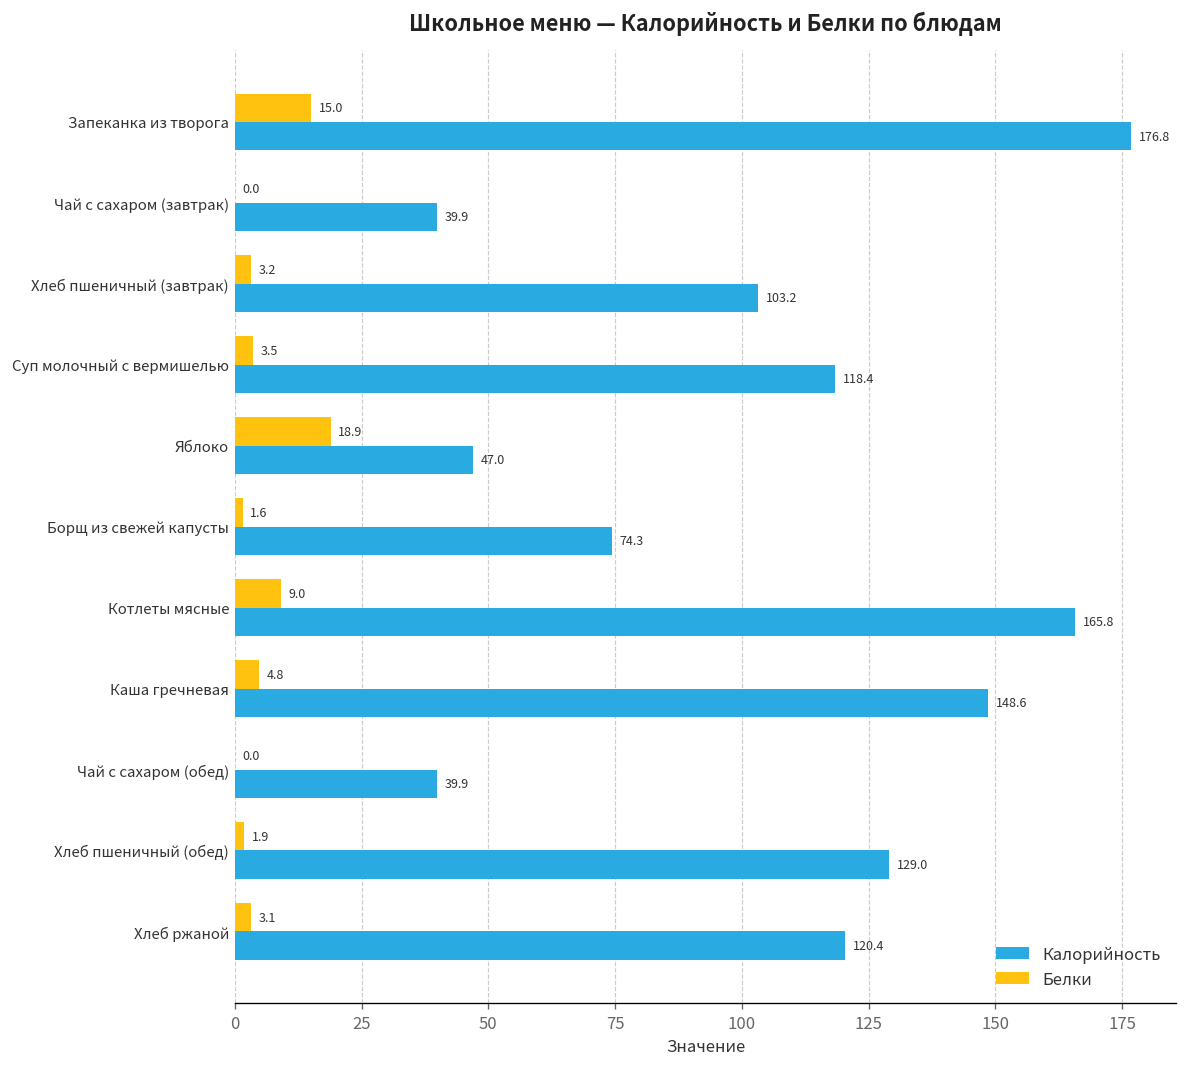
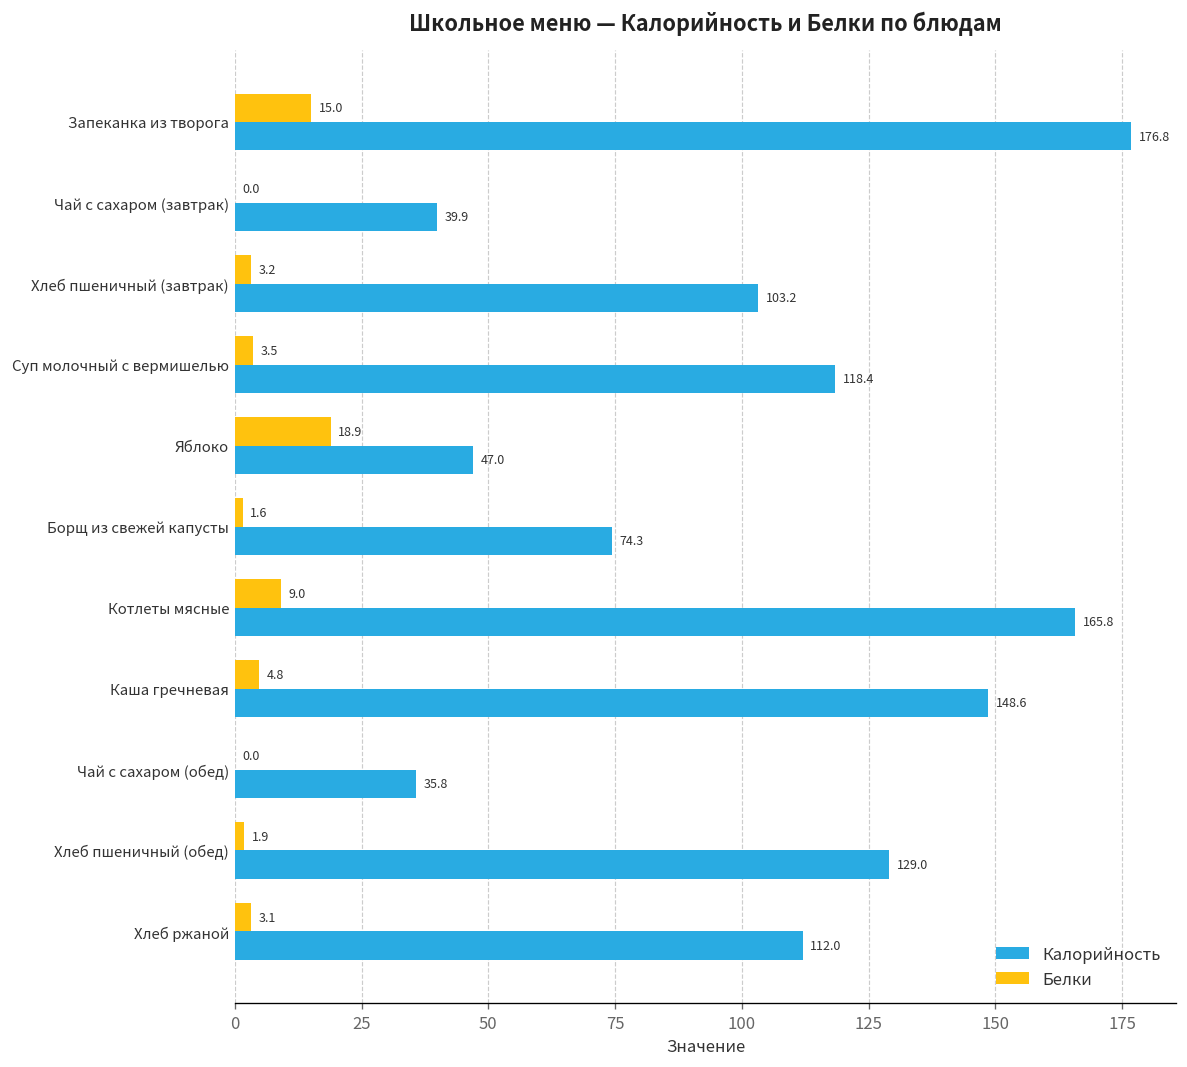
  {
    "Калорийность": {
      "Запеканка из творога": 176.8,
      "Чай с сахаром (завтрак)": 39.9,
      "Хлеб пшеничный (завтрак)": 103.2,
      "Суп молочный с вермишелью": 118.4,
      "Яблоко": 47.0,
      "Борщ из свежей капусты": 74.3,
      "Котлеты мясные": 165.8,
      "Каша гречневая": 148.6,
-     "Чай с сахаром (обед)": 39.9,
+     "Чай с сахаром (обед)": 35.8,
      "Хлеб пшеничный (обед)": 129.0,
-     "Хлеб ржаной": 120.4
+     "Хлеб ржаной": 112.0
    },
    "Белки": {
      "Запеканка из творога": 15.0,
      "Чай с сахаром (завтрак)": 0.0,
      "Хлеб пшеничный (завтрак)": 3.2,
      "Суп молочный с вермишелью": 3.5,
      "Яблоко": 18.9,
      "Борщ из свежей капусты": 1.6,
      "Котлеты мясные": 9.0,
      "Каша гречневая": 4.8,
      "Чай с сахаром (обед)": 0.0,
      "Хлеб пшеничный (обед)": 1.9,
      "Хлеб ржаной": 3.1
    }
  }
